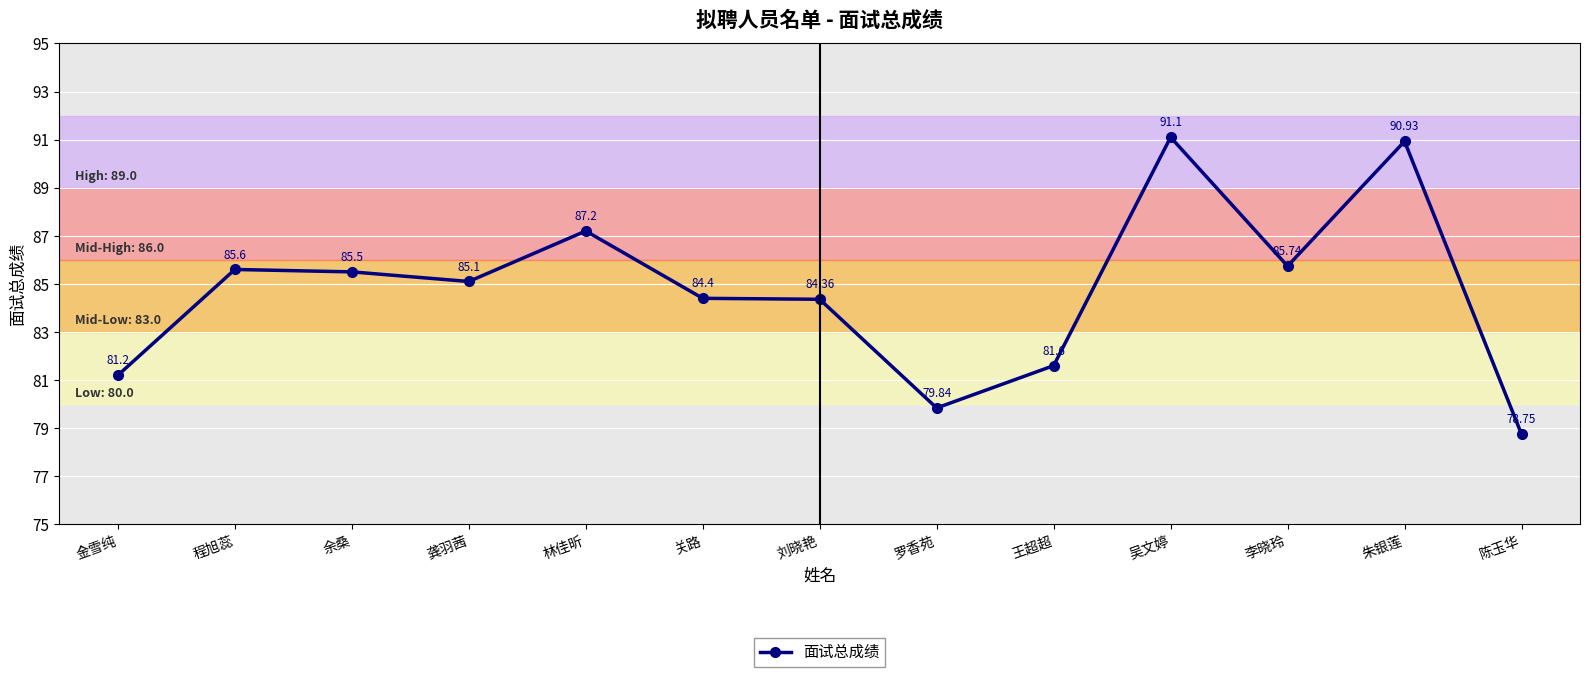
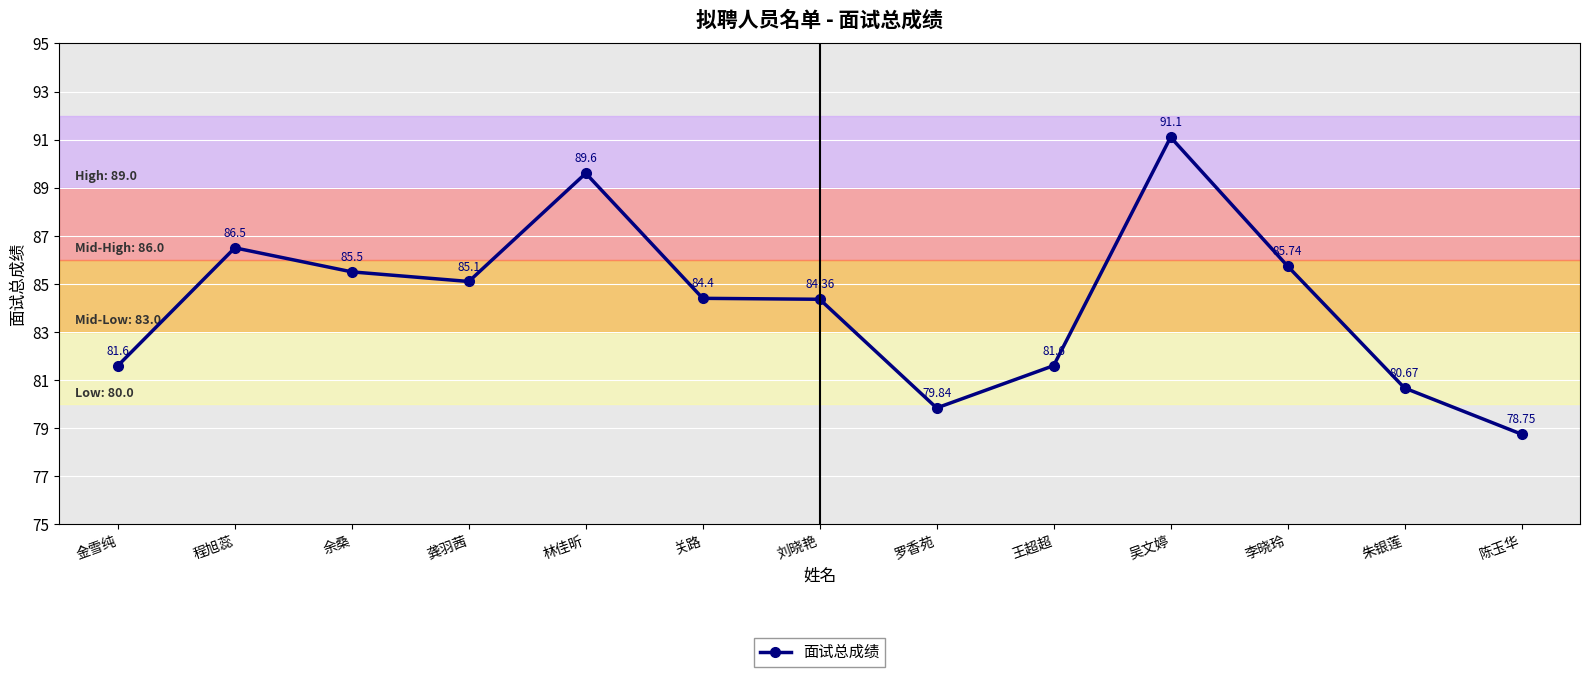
  {
-   "金雪纯": 81.2,
-   "程旭蕊": 85.6,
+   "金雪纯": 81.6,
+   "程旭蕊": 86.5,
    "余桑": 85.5,
    "龚羽茜": 85.1,
-   "林佳昕": 87.2,
+   "林佳昕": 89.6,
    "关路": 84.4,
    "刘晓艳": 84.36,
    "罗香苑": 79.84,
    "王超超": 81.6,
    "吴文婷": 91.1,
    "李晓玲": 85.74,
-   "朱银莲": 90.93,
+   "朱银莲": 80.67,
    "陈玉华": 78.75
  }
